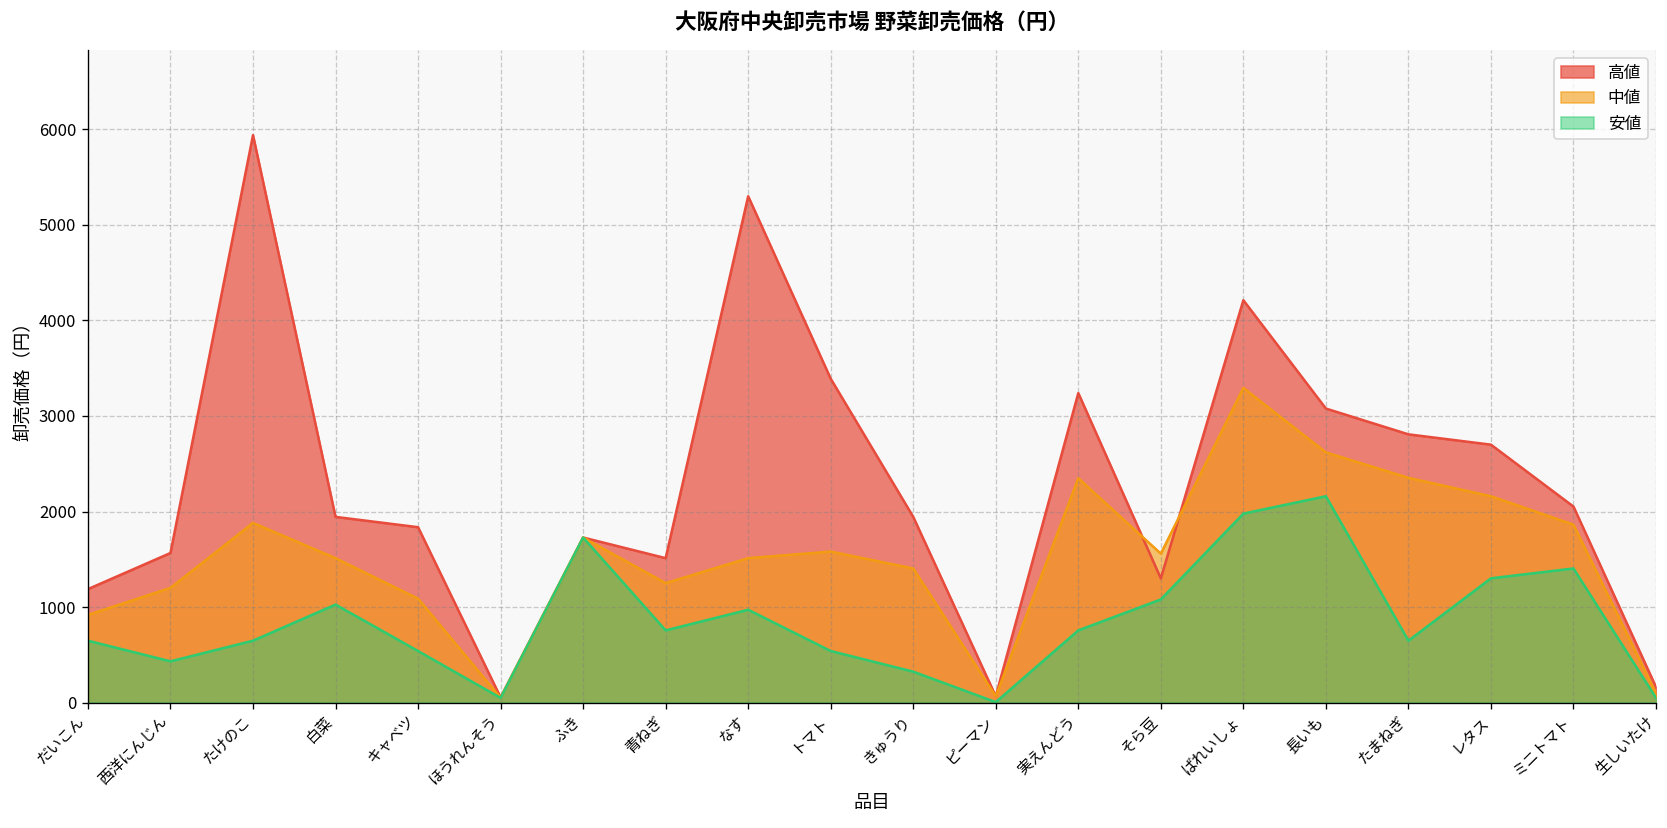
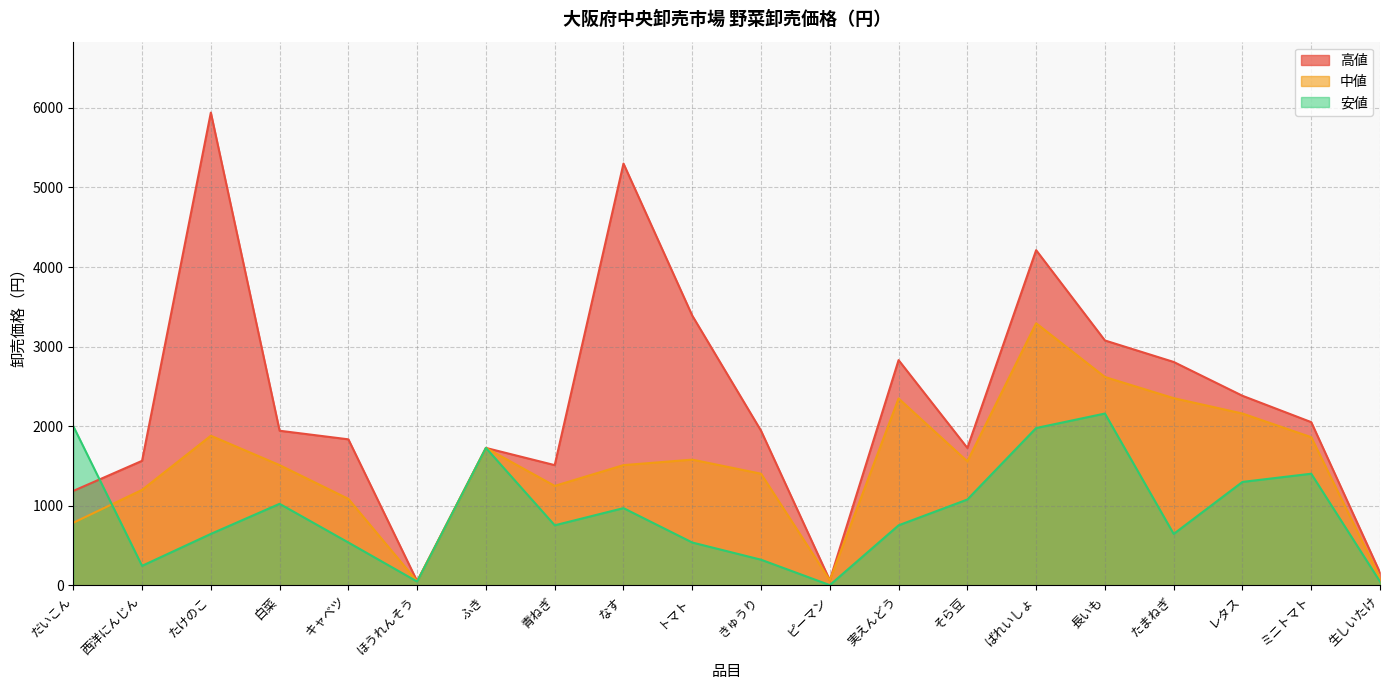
  {
    "高値": {
      "だいこん": 1200,
      "西洋にんじん": 1600,
      "たけのこ": 5900,
      "白菜": 1900,
      "キャベツ": 1800,
      "青ねぎ": 1500,
      "なす": 5300,
      "トマト": 3400,
      "きゅうり": 1900,
-     "実えんどう": 3200,
-     "そら豆": 1300,
+     "実えんどう": 2800,
+     "そら豆": 1700,
      "ばれいしょ": 4200,
      "長いも": 3100,
      "たまねぎ": 2800,
-     "レタス": 2700,
+     "レタス": 2400,
      "ミニトマト": 2100,
      "生しいたけ": 200
    },
    "中値": {
-     "だいこん": 900,
+     "だいこん": 800,
      "西洋にんじん": 1200,
      "たけのこ": 1900,
      "白菜": 1500,
      "キャベツ": 1100,
      "青ねぎ": 1300,
      "なす": 1500,
      "トマト": 1600,
      "きゅうり": 1400,
      "実えんどう": 2300,
      "そら豆": 1600,
      "ばれいしょ": 3300,
      "長いも": 2600,
      "たまねぎ": 2400,
      "レタス": 2200,
      "ミニトマト": 1900,
      "生しいたけ": 100
    },
    "安値": {
-     "だいこん": 600,
-     "西洋にんじん": 400,
+     "だいこん": 2000,
+     "西洋にんじん": 200,
      "たけのこ": 600,
      "白菜": 1000,
      "キャベツ": 500,
      "青ねぎ": 800,
      "なす": 1000,
      "トマト": 500,
      "きゅうり": 300,
      "ピーマン": 0,
      "実えんどう": 800,
      "そら豆": 1100,
      "ばれいしょ": 2000,
      "長いも": 2200,
      "たまねぎ": 600,
      "レタス": 1300,
      "ミニトマト": 1400,
      "生しいたけ": 0
    }
  }
